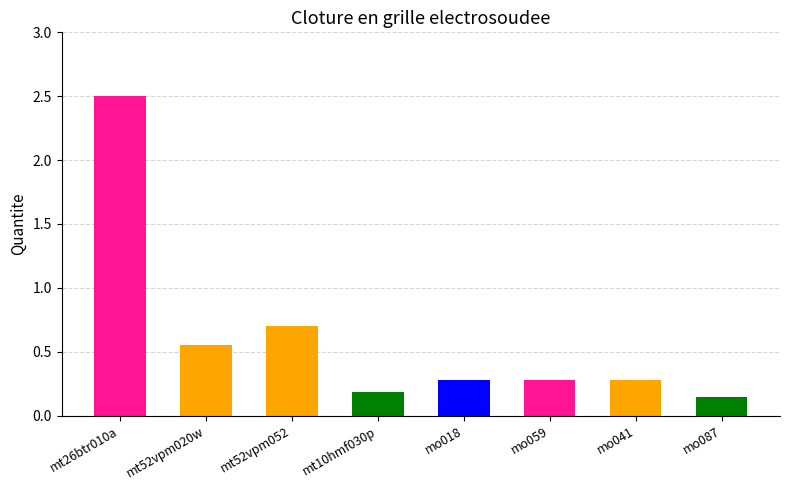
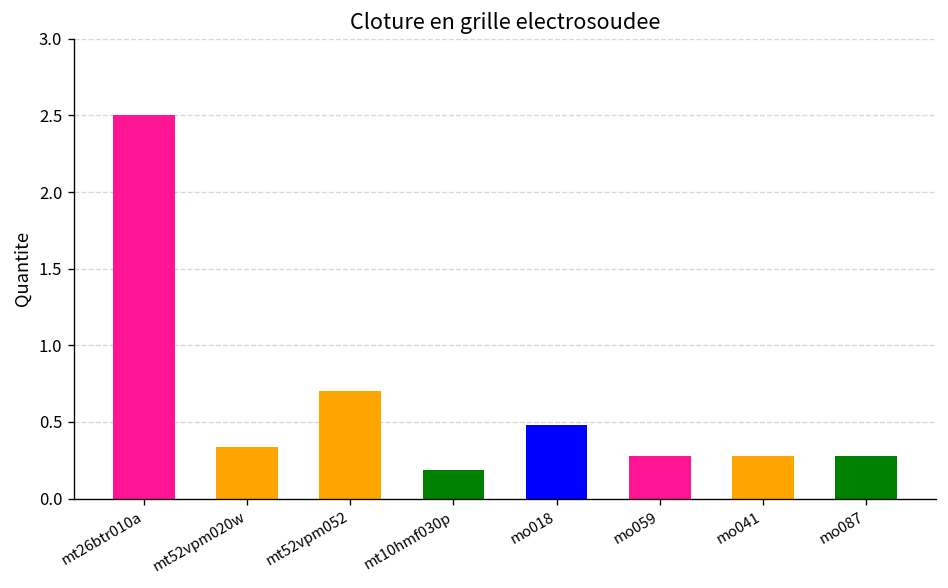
  {
    "mt26btr010a": 2.50,
-   "mt52vpm020w": 0.55,
+   "mt52vpm020w": 0.34,
    "mt52vpm052": 0.70,
    "mt10hmf030p": 0.19,
-   "mo018": 0.28,
+   "mo018": 0.48,
    "mo059": 0.28,
    "mo041": 0.28,
-   "mo087": 0.14
+   "mo087": 0.28
  }
